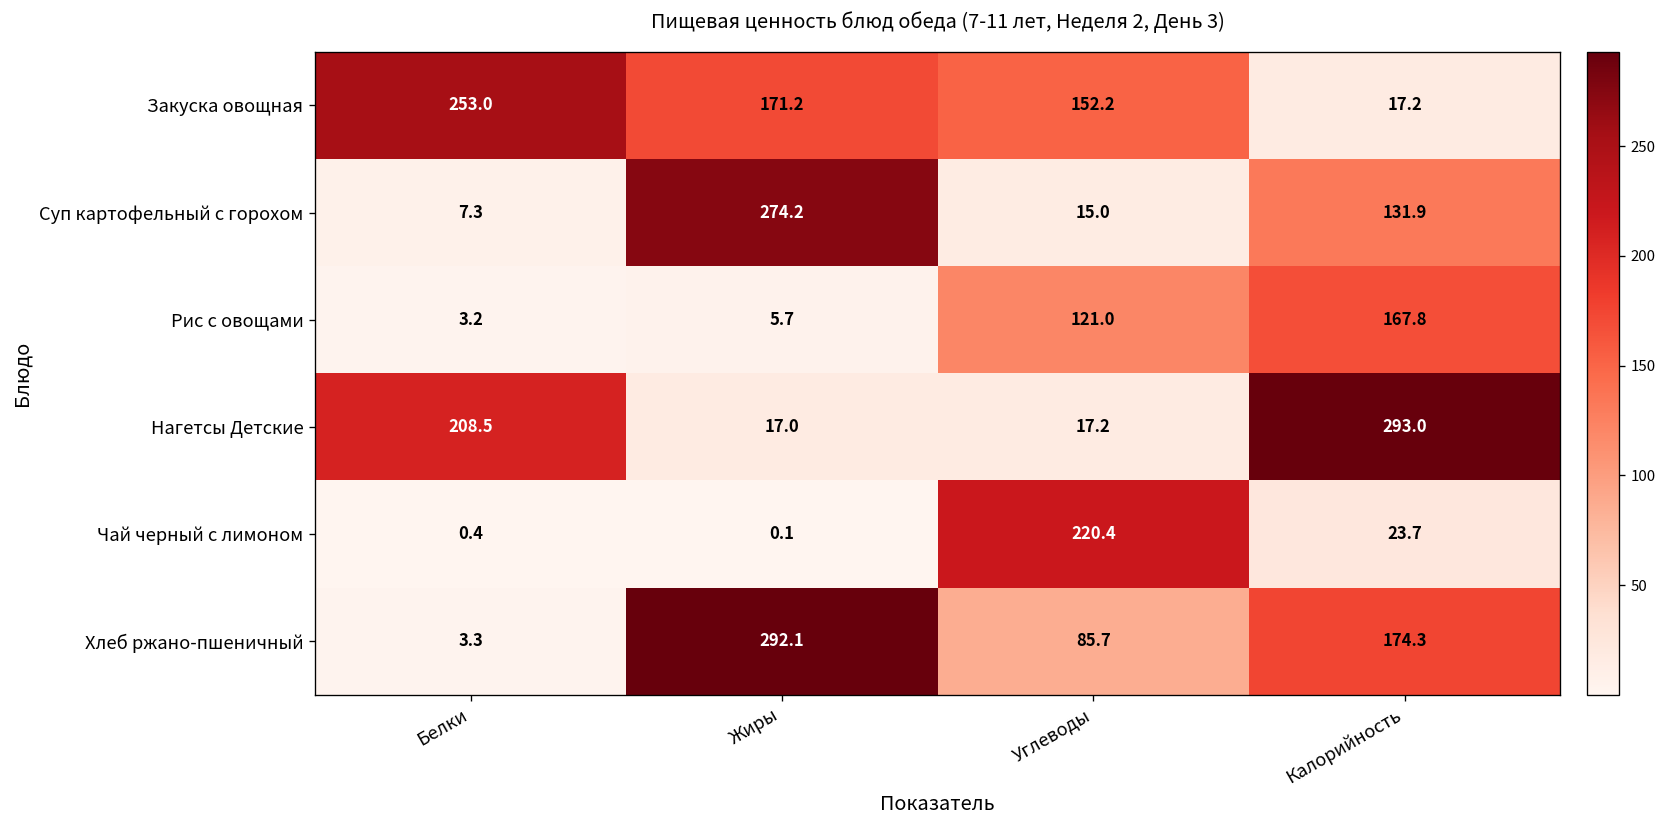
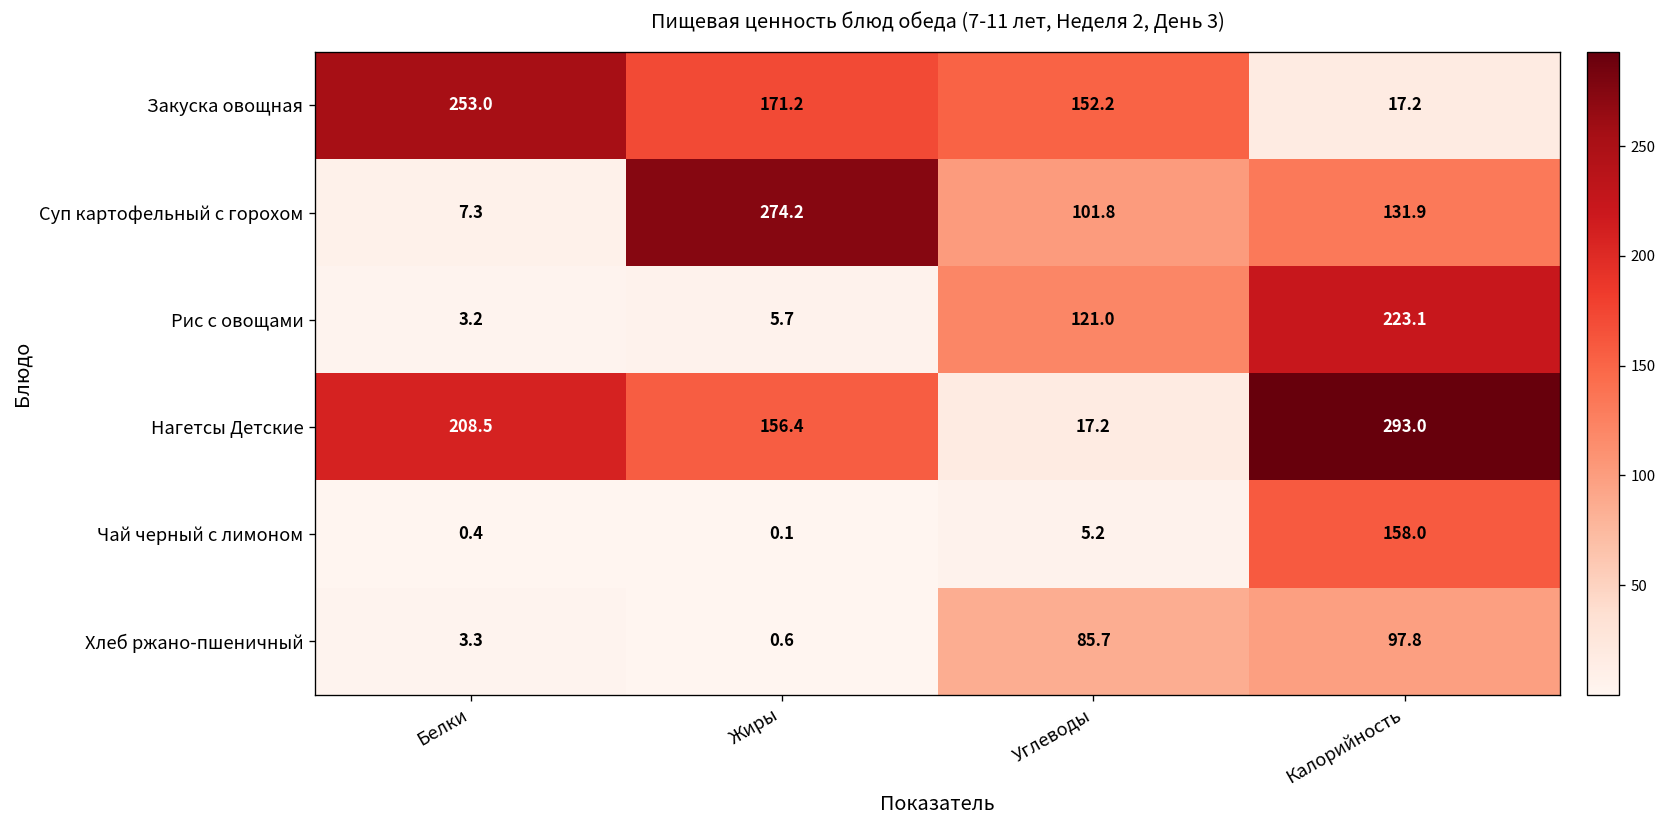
  {
    "Закуска овощная": {
      "Белки": 253.0,
      "Жиры": 171.2,
      "Углеводы": 152.2,
      "Калорийность": 17.2
    },
    "Суп картофельный с горохом": {
      "Белки": 7.3,
      "Жиры": 274.2,
-     "Углеводы": 15.0,
+     "Углеводы": 101.8,
      "Калорийность": 131.9
    },
    "Рис с овощами": {
      "Белки": 3.2,
      "Жиры": 5.7,
      "Углеводы": 121.0,
-     "Калорийность": 167.8
+     "Калорийность": 223.1
    },
    "Нагетсы Детские": {
      "Белки": 208.5,
-     "Жиры": 17.0,
+     "Жиры": 156.4,
      "Углеводы": 17.2,
      "Калорийность": 293.0
    },
    "Чай черный с лимоном": {
      "Белки": 0.4,
      "Жиры": 0.1,
-     "Углеводы": 220.4,
-     "Калорийность": 23.7
+     "Углеводы": 5.2,
+     "Калорийность": 158.0
    },
    "Хлеб ржано-пшеничный": {
      "Белки": 3.3,
-     "Жиры": 292.1,
+     "Жиры": 0.6,
      "Углеводы": 85.7,
-     "Калорийность": 174.3
+     "Калорийность": 97.8
    }
  }
